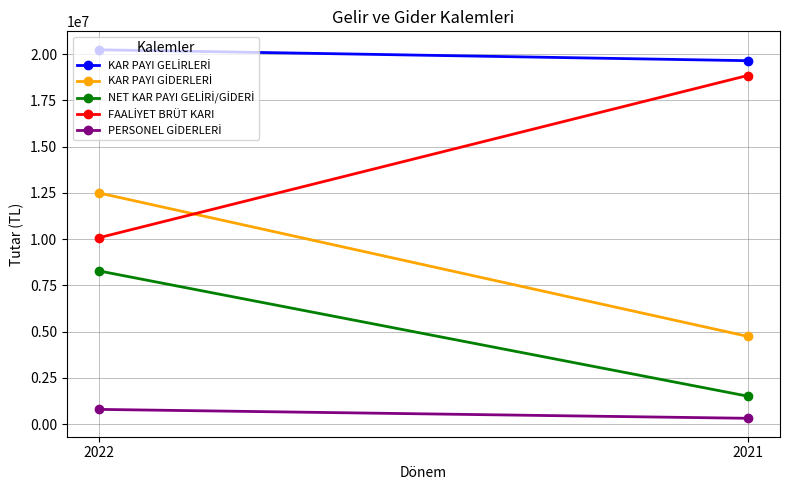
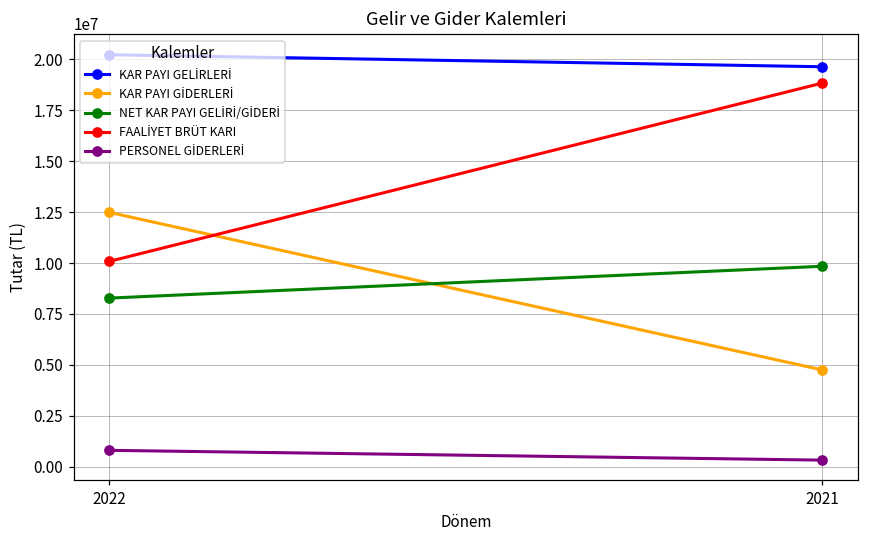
  {
    "KAR PAYI GELİRLERİ": {
      "2021": 19600000
    },
    "KAR PAYI GİDERLERİ": {
      "2022": 12500000,
      "2021": 4700000
    },
    "NET KAR PAYI GELİRİ/GİDERİ": {
      "2022": 8300000,
-     "2021": 1500000
+     "2021": 9800000
    },
    "FAALİYET BRÜT KARI": {
      "2022": 10100000,
      "2021": 18800000
    },
    "PERSONEL GİDERLERİ": {
      "2022": 800000,
      "2021": 300000
    }
  }
